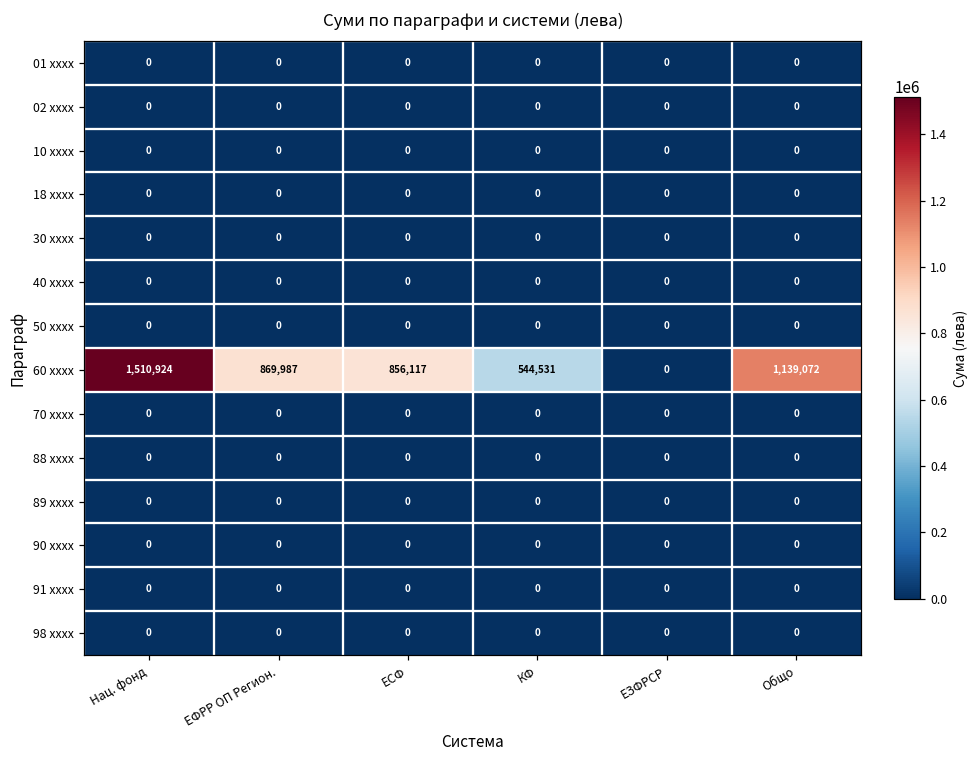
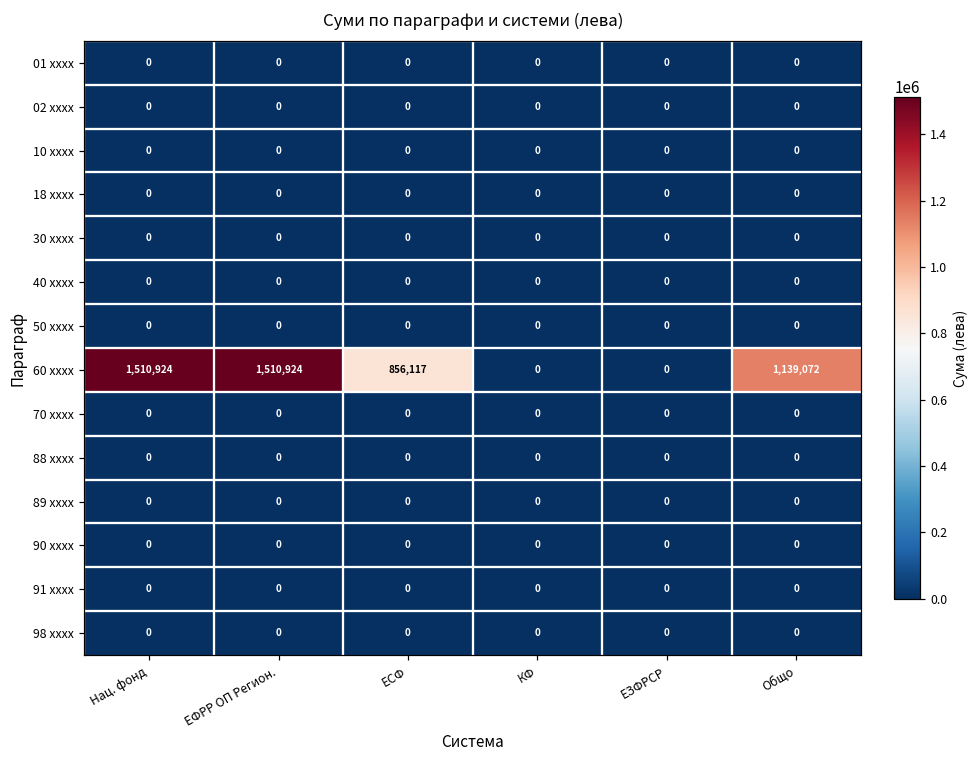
  {
    "01 xxxx": {
      "Нац. фонд": "0",
      "ЕФРР ОП Регион.": "0",
      "ЕСФ": "0",
      "КФ": "0",
      "ЕЗФРСР": "0",
      "Общо": "0"
    },
    "02 xxxx": {
      "Нац. фонд": "0",
      "ЕФРР ОП Регион.": "0",
      "ЕСФ": "0",
      "КФ": "0",
      "ЕЗФРСР": "0",
      "Общо": "0"
    },
    "10 xxxx": {
      "Нац. фонд": "0",
      "ЕФРР ОП Регион.": "0",
      "ЕСФ": "0",
      "КФ": "0",
      "ЕЗФРСР": "0",
      "Общо": "0"
    },
    "18 xxxx": {
      "Нац. фонд": "0",
      "ЕФРР ОП Регион.": "0",
      "ЕСФ": "0",
      "КФ": "0",
      "ЕЗФРСР": "0",
      "Общо": "0"
    },
    "30 xxxx": {
      "Нац. фонд": "0",
      "ЕФРР ОП Регион.": "0",
      "ЕСФ": "0",
      "КФ": "0",
      "ЕЗФРСР": "0",
      "Общо": "0"
    },
    "40 xxxx": {
      "Нац. фонд": "0",
      "ЕФРР ОП Регион.": "0",
      "ЕСФ": "0",
      "КФ": "0",
      "ЕЗФРСР": "0",
      "Общо": "0"
    },
    "50 xxxx": {
      "Нац. фонд": "0",
      "ЕФРР ОП Регион.": "0",
      "ЕСФ": "0",
      "КФ": "0",
      "ЕЗФРСР": "0",
      "Общо": "0"
    },
    "60 xxxx": {
      "Нац. фонд": "1,510,924",
-     "ЕФРР ОП Регион.": "869,987",
+     "ЕФРР ОП Регион.": "1,510,924",
      "ЕСФ": "856,117",
-     "КФ": "544,531",
+     "КФ": "0",
      "ЕЗФРСР": "0",
      "Общо": "1,139,072"
    },
    "70 xxxx": {
      "Нац. фонд": "0",
      "ЕФРР ОП Регион.": "0",
      "ЕСФ": "0",
      "КФ": "0",
      "ЕЗФРСР": "0",
      "Общо": "0"
    },
    "88 xxxx": {
      "Нац. фонд": "0",
      "ЕФРР ОП Регион.": "0",
      "ЕСФ": "0",
      "КФ": "0",
      "ЕЗФРСР": "0",
      "Общо": "0"
    },
    "89 xxxx": {
      "Нац. фонд": "0",
      "ЕФРР ОП Регион.": "0",
      "ЕСФ": "0",
      "КФ": "0",
      "ЕЗФРСР": "0",
      "Общо": "0"
    },
    "90 xxxx": {
      "Нац. фонд": "0",
      "ЕФРР ОП Регион.": "0",
      "ЕСФ": "0",
      "КФ": "0",
      "ЕЗФРСР": "0",
      "Общо": "0"
    },
    "91 xxxx": {
      "Нац. фонд": "0",
      "ЕФРР ОП Регион.": "0",
      "ЕСФ": "0",
      "КФ": "0",
      "ЕЗФРСР": "0",
      "Общо": "0"
    },
    "98 xxxx": {
      "Нац. фонд": "0",
      "ЕФРР ОП Регион.": "0",
      "ЕСФ": "0",
      "КФ": "0",
      "ЕЗФРСР": "0",
      "Общо": "0"
    }
  }
